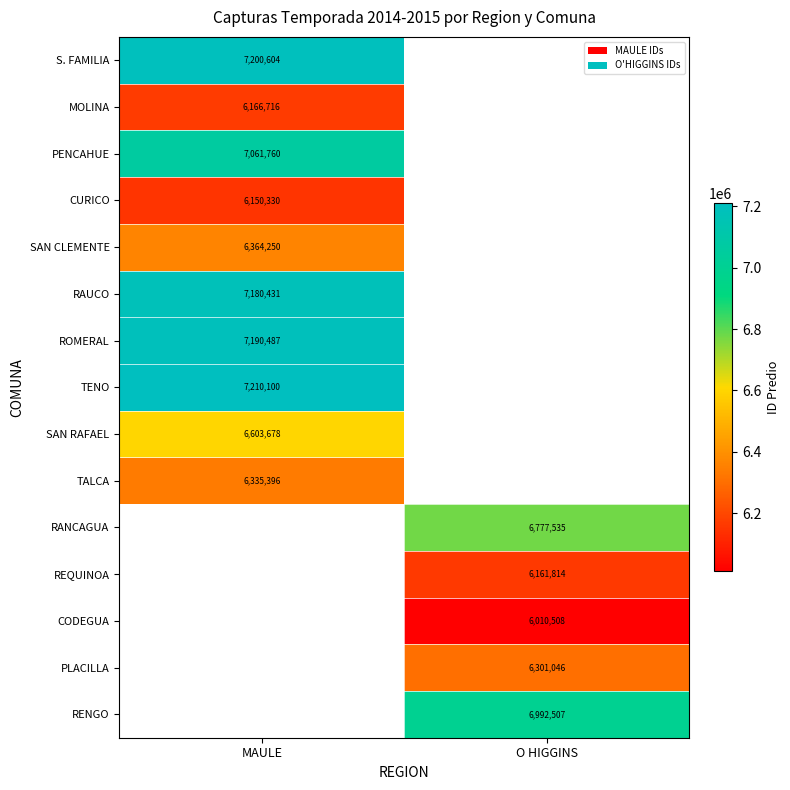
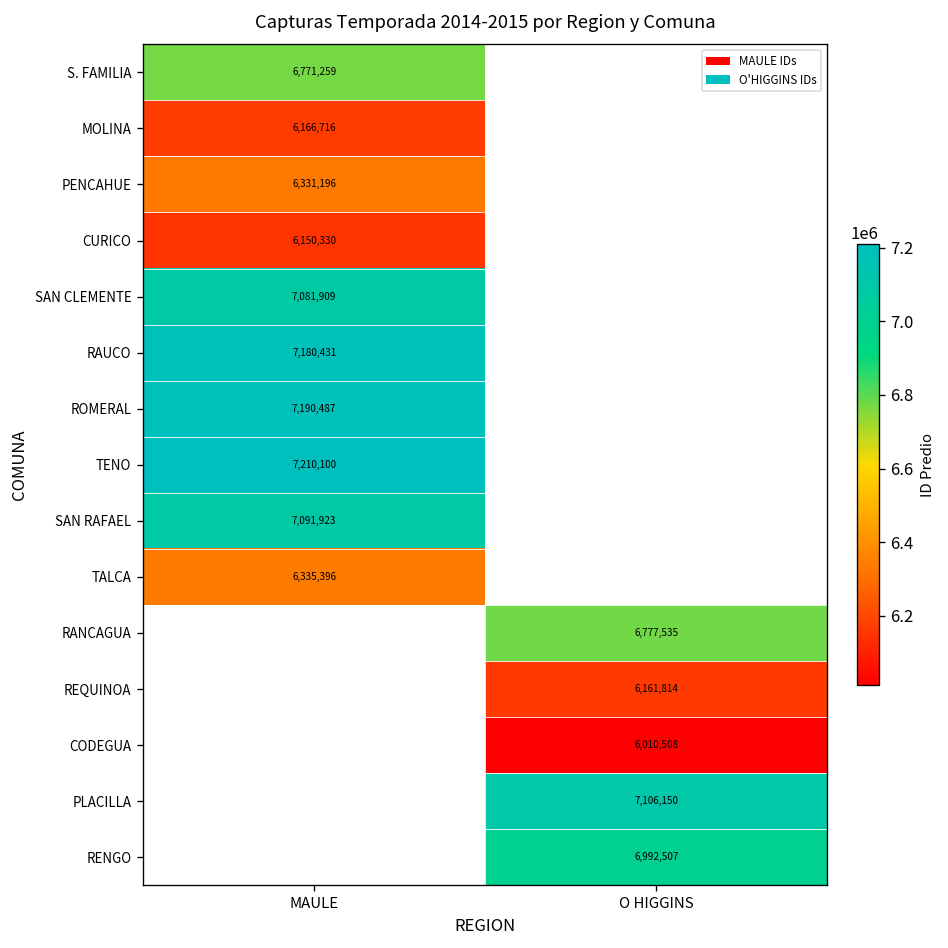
  {
    "S. FAMILIA": {
-     "MAULE": "7,200,604"
+     "MAULE": "6,771,259"
    },
    "MOLINA": {
      "MAULE": "6,166,716"
    },
    "PENCAHUE": {
-     "MAULE": "7,061,760"
+     "MAULE": "6,331,196"
    },
    "CURICO": {
      "MAULE": "6,150,330"
    },
    "SAN CLEMENTE": {
-     "MAULE": "6,364,250"
+     "MAULE": "7,081,909"
    },
    "RAUCO": {
      "MAULE": "7,180,431"
    },
    "ROMERAL": {
      "MAULE": "7,190,487"
    },
    "TENO": {
      "MAULE": "7,210,100"
    },
    "SAN RAFAEL": {
-     "MAULE": "6,603,678"
+     "MAULE": "7,091,923"
    },
    "TALCA": {
      "MAULE": "6,335,396"
    },
    "RANCAGUA": {
      "O HIGGINS": "6,777,535"
    },
    "REQUINOA": {
      "O HIGGINS": "6,161,814"
    },
    "CODEGUA": {
      "O HIGGINS": "6,010,508"
    },
    "PLACILLA": {
-     "O HIGGINS": "6,301,046"
+     "O HIGGINS": "7,106,150"
    },
    "RENGO": {
      "O HIGGINS": "6,992,507"
    }
  }
